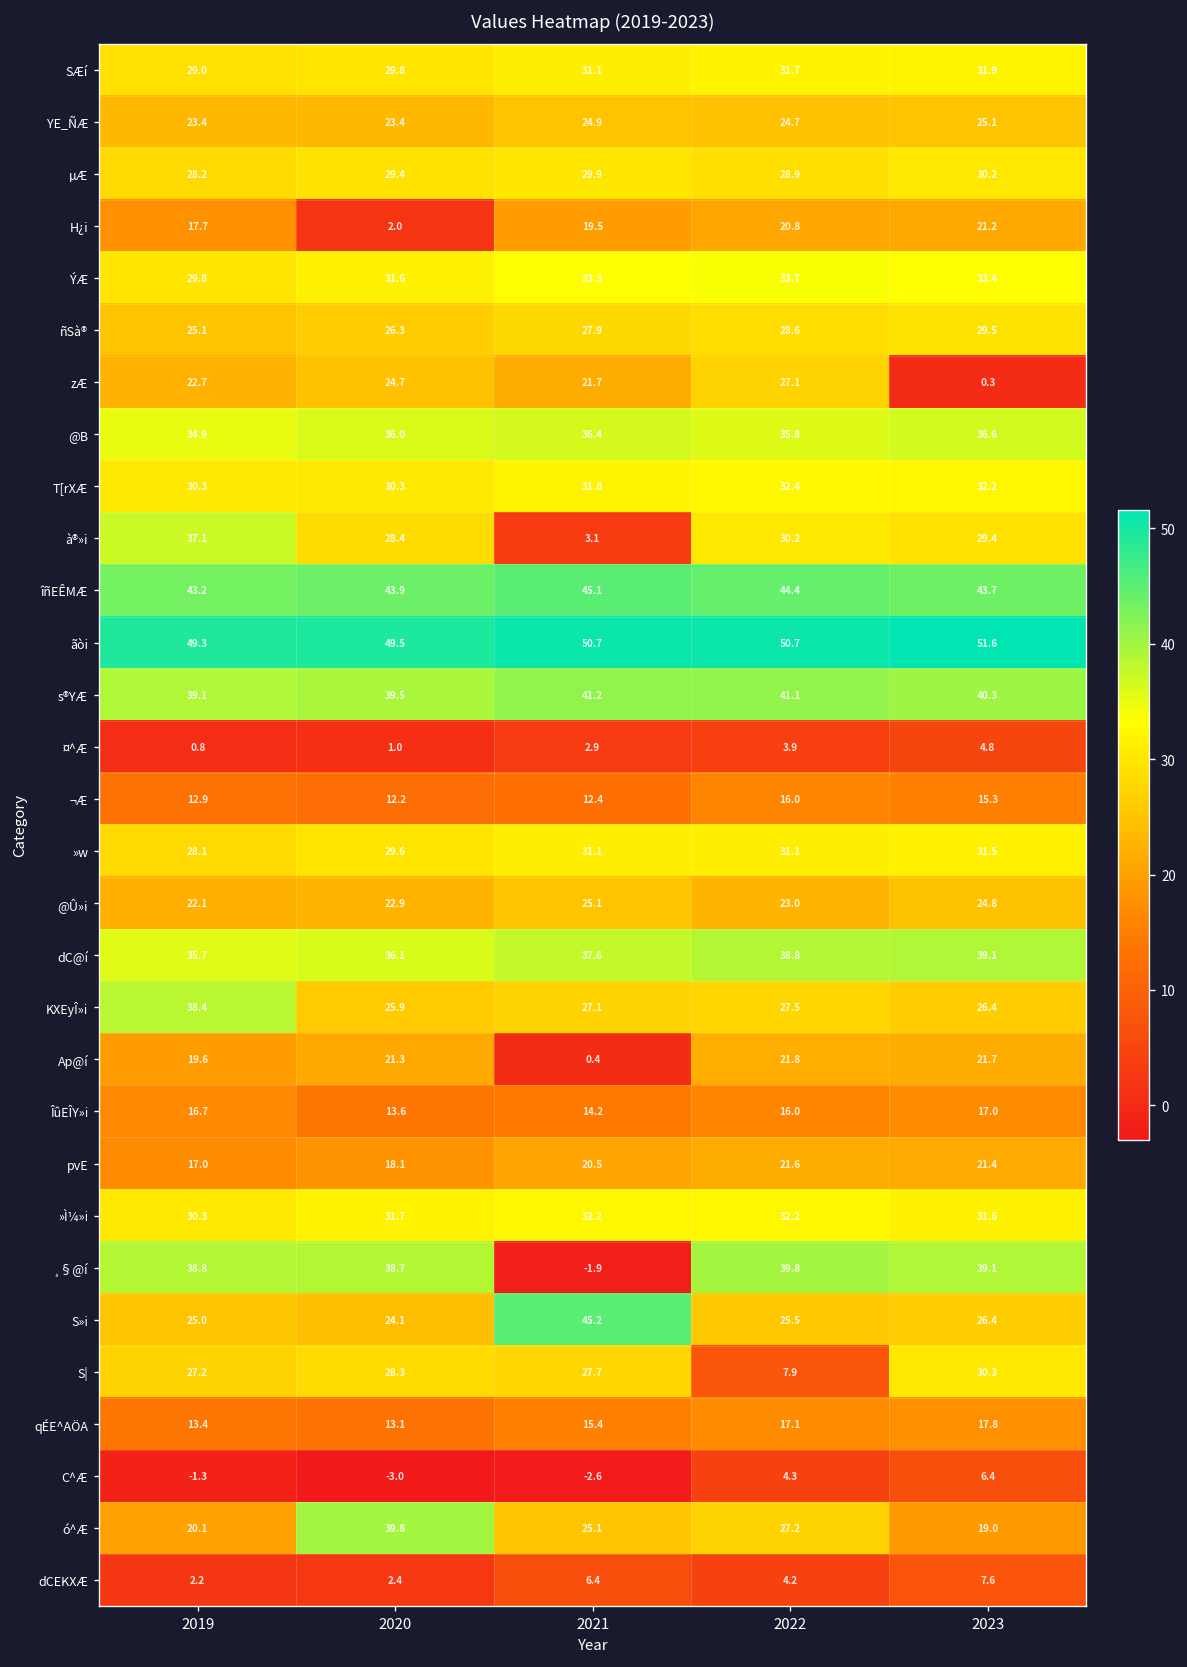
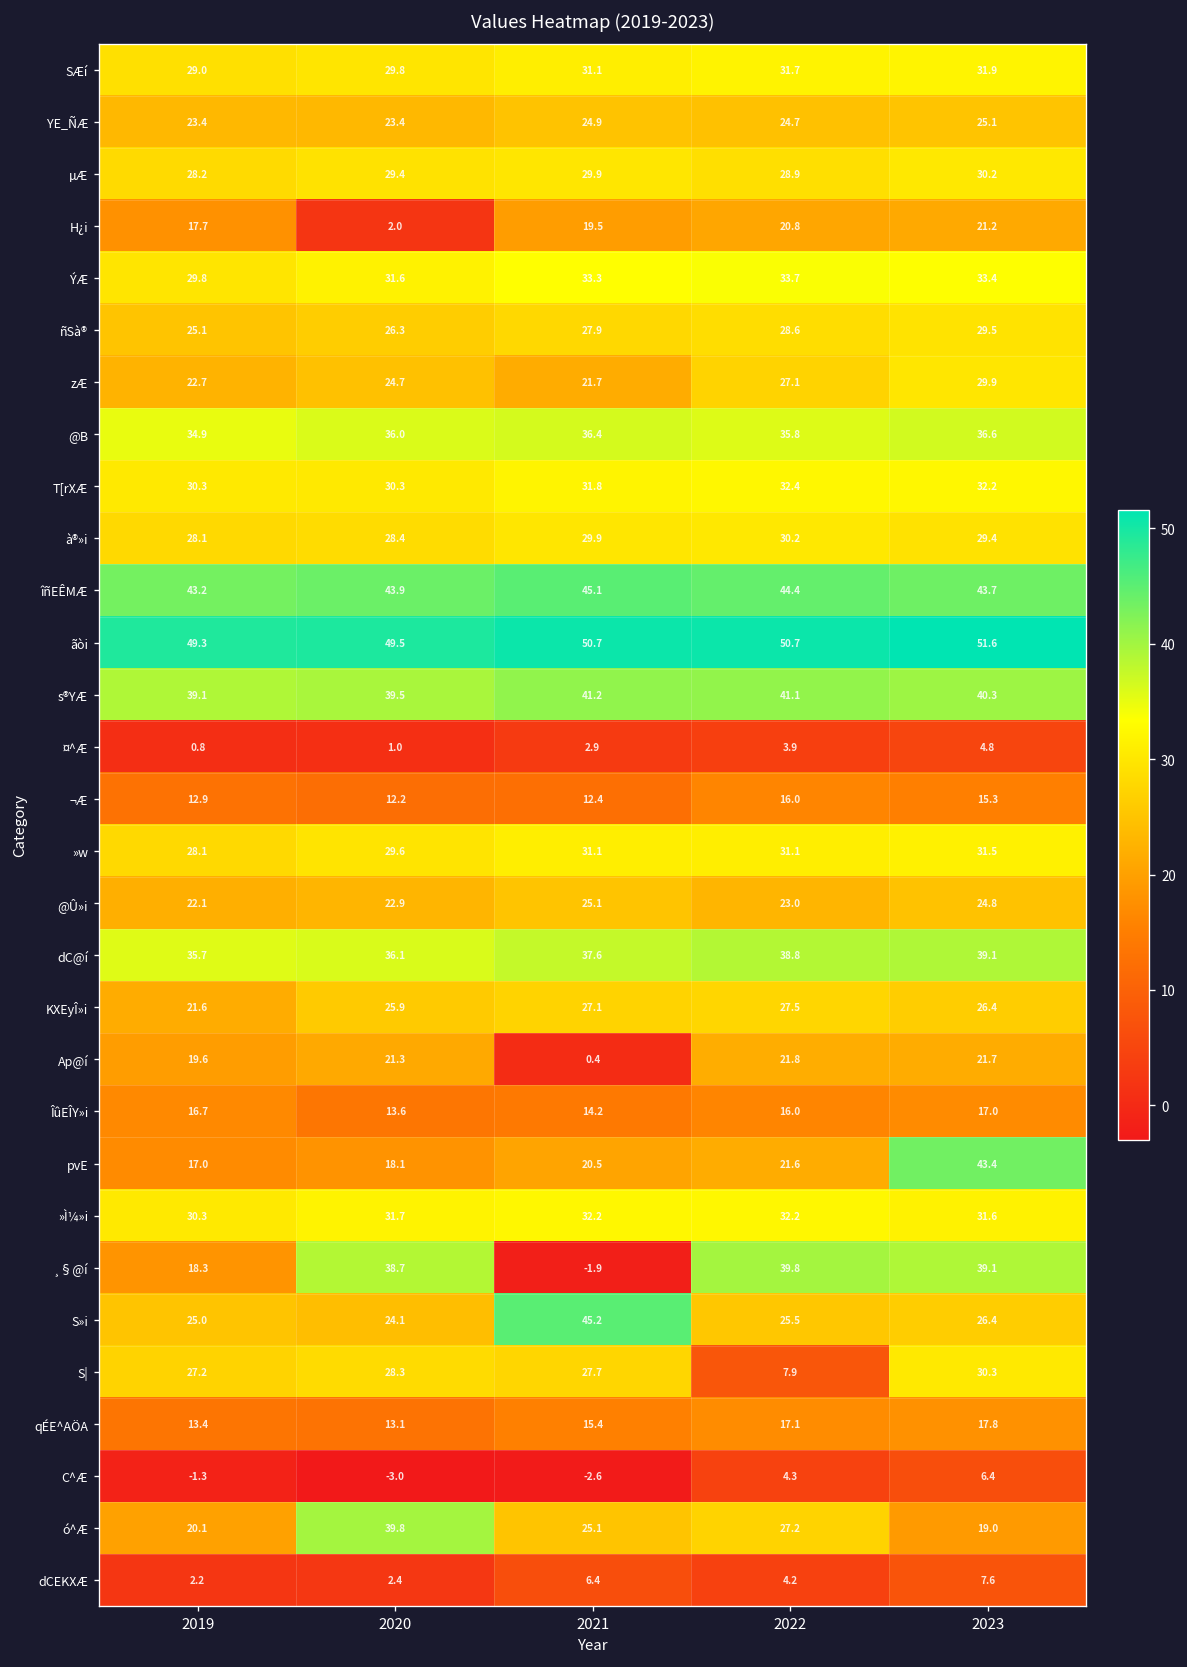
  {
    "SÆí": {
      "2019": 29.0,
      "2020": 29.8,
      "2021": 31.1,
      "2022": 31.7,
      "2023": 31.9
    },
    "YE_ÑÆ": {
      "2019": 23.4,
      "2020": 23.4,
      "2021": 24.9,
      "2022": 24.7,
      "2023": 25.1
    },
    "µÆ": {
      "2019": 28.2,
      "2020": 29.4,
      "2021": 29.9,
      "2022": 28.9,
      "2023": 30.2
    },
    "H¿i": {
      "2019": 17.7,
      "2020": 2.0,
      "2021": 19.5,
      "2022": 20.8,
      "2023": 21.2
    },
    "ÝÆ": {
      "2019": 29.8,
      "2020": 31.6,
      "2021": 33.3,
      "2022": 33.7,
      "2023": 33.4
    },
    "ñSà®": {
      "2019": 25.1,
      "2020": 26.3,
      "2021": 27.9,
      "2022": 28.6,
      "2023": 29.5
    },
    "zÆ": {
      "2019": 22.7,
      "2020": 24.7,
      "2021": 21.7,
      "2022": 27.1,
-     "2023": 0.3
+     "2023": 29.9
    },
    "@B": {
      "2019": 34.9,
      "2020": 36.0,
      "2021": 36.4,
      "2022": 35.8,
      "2023": 36.6
    },
    "T[rXÆ": {
      "2019": 30.3,
      "2020": 30.3,
      "2021": 31.8,
      "2022": 32.4,
      "2023": 32.2
    },
    "à®»i": {
-     "2019": 37.1,
+     "2019": 28.1,
      "2020": 28.4,
-     "2021": 3.1,
+     "2021": 29.9,
      "2022": 30.2,
      "2023": 29.4
    },
    "îñEÊMÆ": {
      "2019": 43.2,
      "2020": 43.9,
      "2021": 45.1,
      "2022": 44.4,
      "2023": 43.7
    },
    "ãòi": {
      "2019": 49.3,
      "2020": 49.5,
      "2021": 50.7,
      "2022": 50.7,
      "2023": 51.6
    },
    "s®YÆ": {
      "2019": 39.1,
      "2020": 39.5,
      "2021": 41.2,
      "2022": 41.1,
      "2023": 40.3
    },
    "¤^Æ": {
      "2019": 0.8,
      "2020": 1.0,
      "2021": 2.9,
      "2022": 3.9,
      "2023": 4.8
    },
    "¬Æ": {
      "2019": 12.9,
      "2020": 12.2,
      "2021": 12.4,
      "2022": 16.0,
      "2023": 15.3
    },
    "»w": {
      "2019": 28.1,
      "2020": 29.6,
      "2021": 31.1,
      "2022": 31.1,
      "2023": 31.5
    },
    "@Û»i": {
      "2019": 22.1,
      "2020": 22.9,
      "2021": 25.1,
      "2022": 23.0,
      "2023": 24.8
    },
    "dC@í": {
      "2019": 35.7,
      "2020": 36.1,
      "2021": 37.6,
      "2022": 38.8,
      "2023": 39.1
    },
    "KXEyÎ»i": {
-     "2019": 38.4,
+     "2019": 21.6,
      "2020": 25.9,
      "2021": 27.1,
      "2022": 27.5,
      "2023": 26.4
    },
    "Ap@í": {
      "2019": 19.6,
      "2020": 21.3,
      "2021": 0.4,
      "2022": 21.8,
      "2023": 21.7
    },
    "ÎûEÎY»i": {
      "2019": 16.7,
      "2020": 13.6,
      "2021": 14.2,
      "2022": 16.0,
      "2023": 17.0
    },
    "pvE": {
      "2019": 17.0,
      "2020": 18.1,
      "2021": 20.5,
      "2022": 21.6,
-     "2023": 21.4
+     "2023": 43.4
    },
    "»Ì¼»i": {
      "2019": 30.3,
      "2020": 31.7,
      "2021": 32.2,
      "2022": 32.2,
      "2023": 31.6
    },
    "¸§@í": {
-     "2019": 38.8,
+     "2019": 18.3,
      "2020": 38.7,
      "2021": -1.9,
      "2022": 39.8,
      "2023": 39.1
    },
    "S»i": {
      "2019": 25.0,
      "2020": 24.1,
      "2021": 45.2,
      "2022": 25.5,
      "2023": 26.4
    },
    "S|": {
      "2019": 27.2,
      "2020": 28.3,
      "2021": 27.7,
      "2022": 7.9,
      "2023": 30.3
    },
    "qÉE^AÖA": {
      "2019": 13.4,
      "2020": 13.1,
      "2021": 15.4,
      "2022": 17.1,
      "2023": 17.8
    },
    "C^Æ": {
      "2019": -1.3,
      "2020": -3.0,
      "2021": -2.6,
      "2022": 4.3,
      "2023": 6.4
    },
    "ó^Æ": {
      "2019": 20.1,
      "2020": 39.8,
      "2021": 25.1,
      "2022": 27.2,
      "2023": 19.0
    },
    "dCEKXÆ": {
      "2019": 2.2,
      "2020": 2.4,
      "2021": 6.4,
      "2022": 4.2,
      "2023": 7.6
    }
  }
